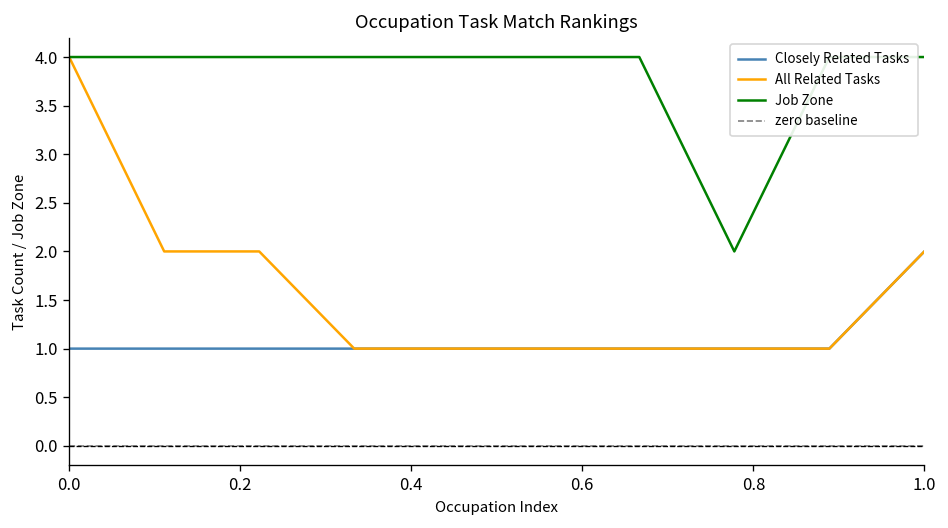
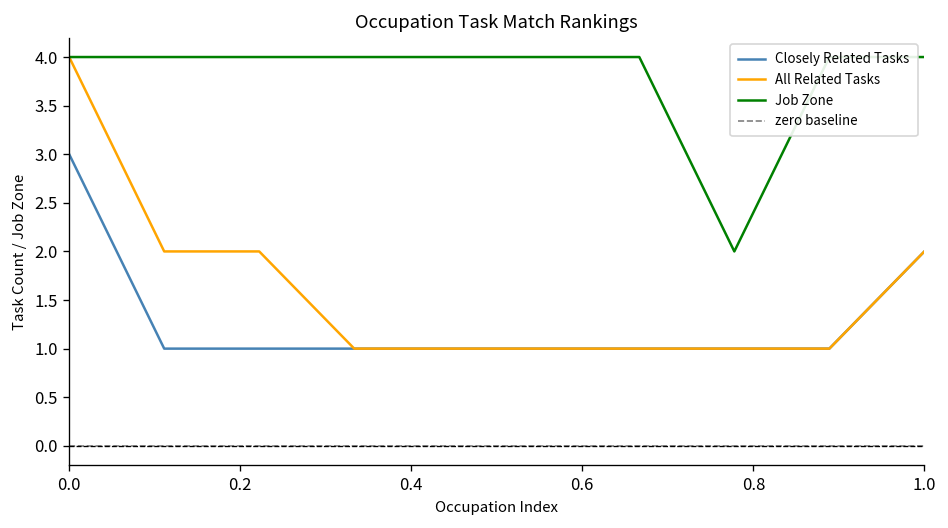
  {
    "Closely Related Tasks": {
-     "0.0": 1
+     "0.0": 3
    },
    "Job Zone": {
      "1.0": 4
    },
    "zero baseline": {
      "0.0": 0,
      "1.0": 0
    }
  }
